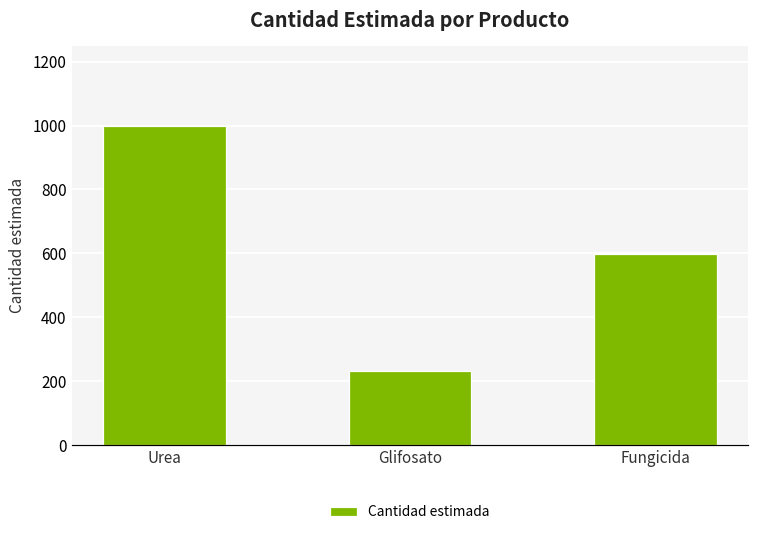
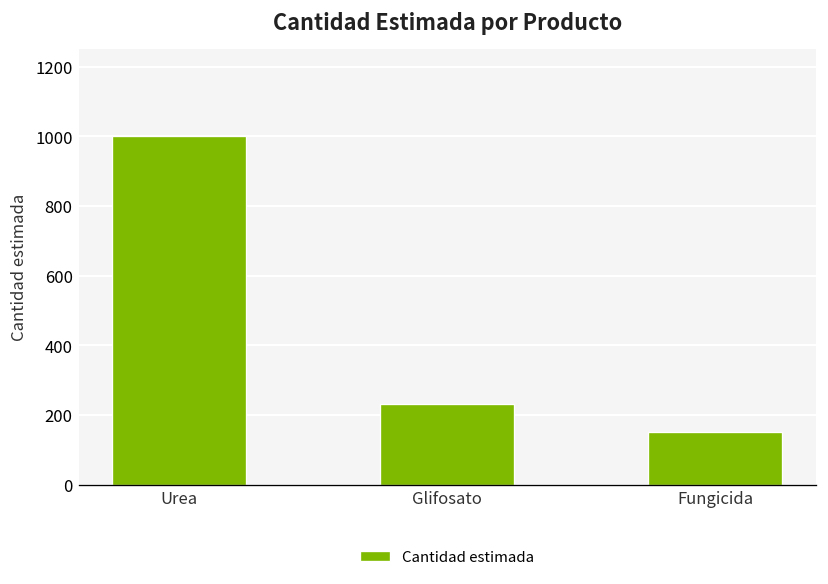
  {
    "Urea": 1000,
    "Glifosato": 230,
-   "Fungicida": 600
+   "Fungicida": 150
  }
